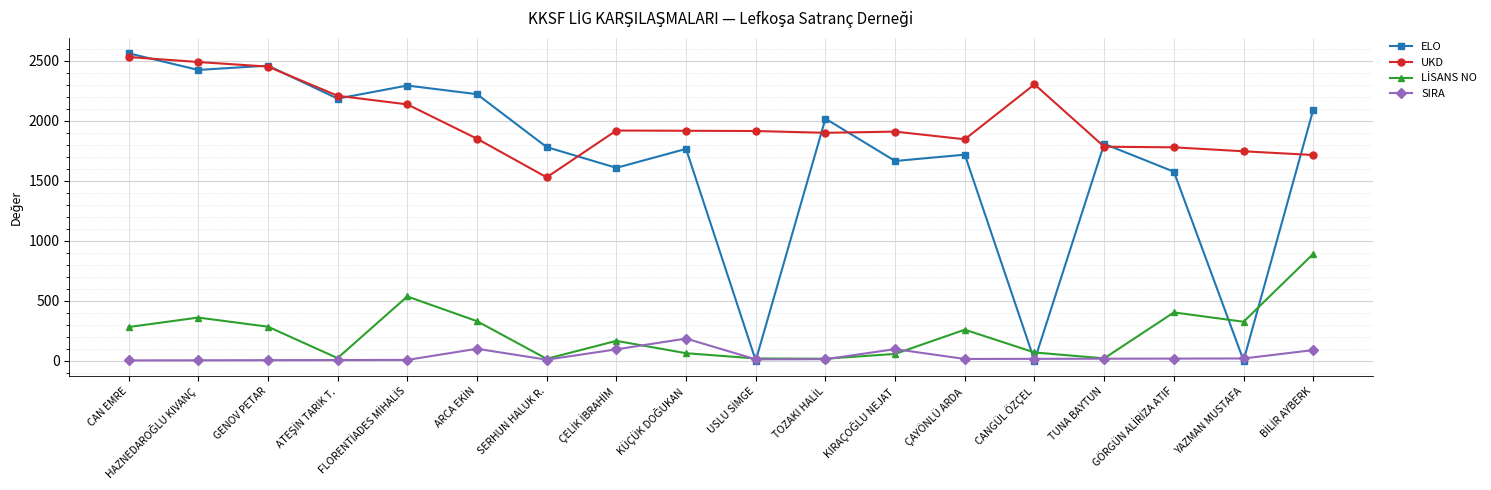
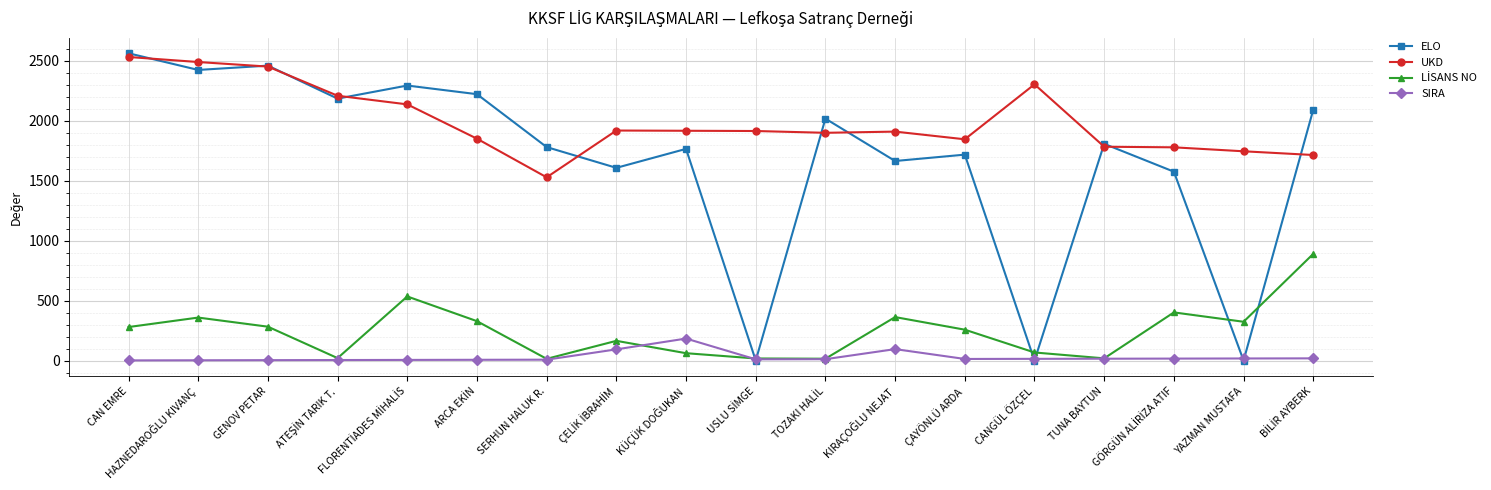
  {
    "ELO": {
      "CAN EMRE": 2560,
      "HAZNEDAROĞLU KIVANÇ": 2420,
      "ATEŞİN TARIK T.": 2180,
      "FLORENTİADES MİHALİS": 2290,
      "ARCA EKİN": 2220,
      "SERHUN HALUK R.": 1780,
      "ÇELİK İBRAHİM": 1610,
      "KÜÇÜK DOĞUKAN": 1760,
      "TOZAKI HALİL": 2020,
      "KIRAÇOĞLU NEJAT": 1660,
      "ÇAYÖNLÜ ARDA": 1720,
      "TUNA BAYTUN": 1810,
      "GÖRGÜN ALİRİZA ATIF": 1570,
      "BİLİR AYBERK": 2090
    },
    "UKD": {
      "CAN EMRE": 2530,
      "HAZNEDAROĞLU KIVANÇ": 2490,
      "ATEŞİN TARIK T.": 2210,
      "FLORENTİADES MİHALİS": 2140,
      "ARCA EKİN": 1850,
      "SERHUN HALUK R.": 1530,
      "ÇELİK İBRAHİM": 1920,
      "KÜÇÜK DOĞUKAN": 1920,
      "USLU SİMGE": 1910,
      "TOZAKI HALİL": 1900,
      "KIRAÇOĞLU NEJAT": 1910,
      "ÇAYÖNLÜ ARDA": 1840,
      "CANGÜL ÖZÇEL": 2300,
      "TUNA BAYTUN": 1780,
      "GÖRGÜN ALİRİZA ATIF": 1780,
      "YAZMAN MUSTAFA": 1740,
      "BİLİR AYBERK": 1710
    },
    "LİSANS NO": {
      "CAN EMRE": 280,
      "HAZNEDAROĞLU KIVANÇ": 360,
      "GENOV PETAR": 280,
      "FLORENTİADES MİHALİS": 530,
      "ARCA EKİN": 330,
      "ÇELİK İBRAHİM": 160,
      "KÜÇÜK DOĞUKAN": 60,
-     "KIRAÇOĞLU NEJAT": 60,
+     "KIRAÇOĞLU NEJAT": 360,
      "ÇAYÖNLÜ ARDA": 260,
      "CANGÜL ÖZÇEL": 70,
      "GÖRGÜN ALİRİZA ATIF": 400,
      "YAZMAN MUSTAFA": 320,
      "BİLİR AYBERK": 890
    },
    "SIRA": {
      "CAN EMRE": 0,
      "HAZNEDAROĞLU KIVANÇ": 0,
      "GENOV PETAR": 0,
      "FLORENTİADES MİHALİS": 10,
-     "ARCA EKİN": 100,
+     "ARCA EKİN": 10,
      "ÇELİK İBRAHİM": 90,
      "KÜÇÜK DOĞUKAN": 180,
      "KIRAÇOĞLU NEJAT": 100,
      "ÇAYÖNLÜ ARDA": 10,
      "GÖRGÜN ALİRİZA ATIF": 20,
-     "BİLİR AYBERK": 90
+     "BİLİR AYBERK": 20
    }
  }
